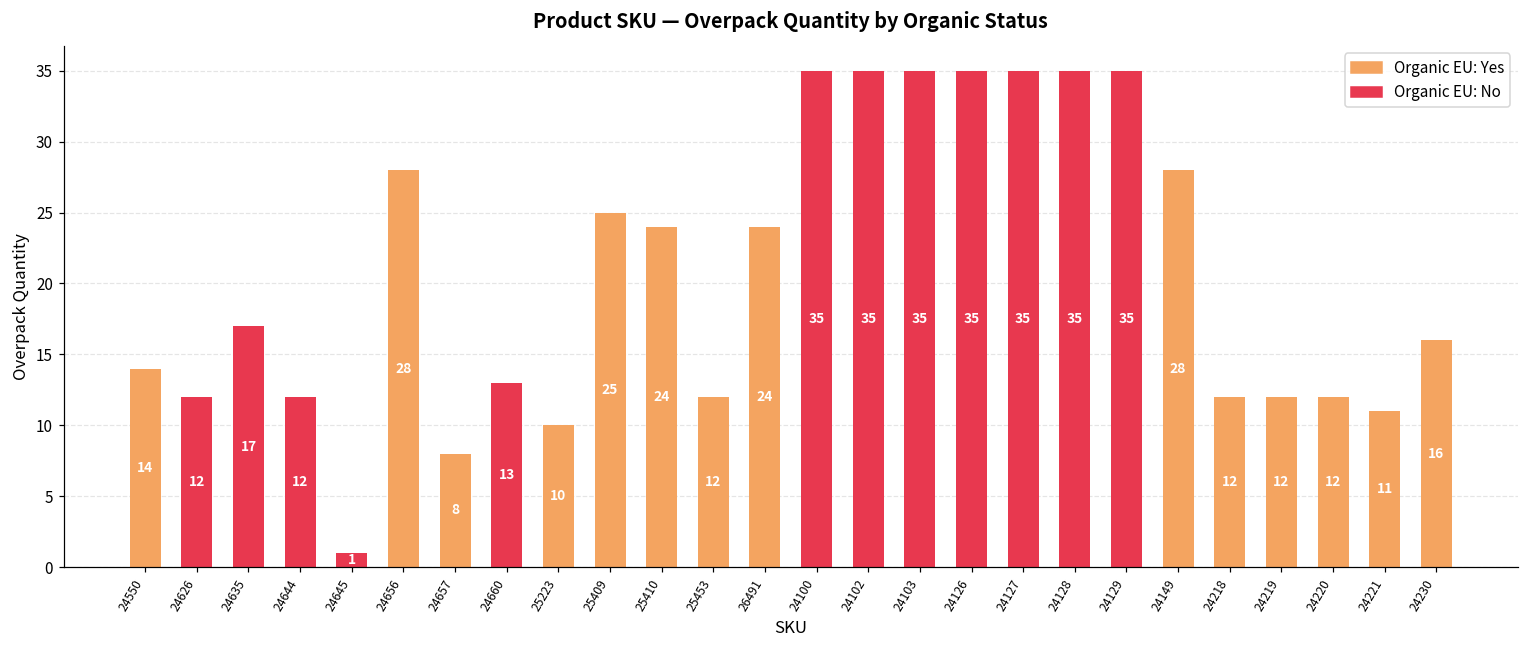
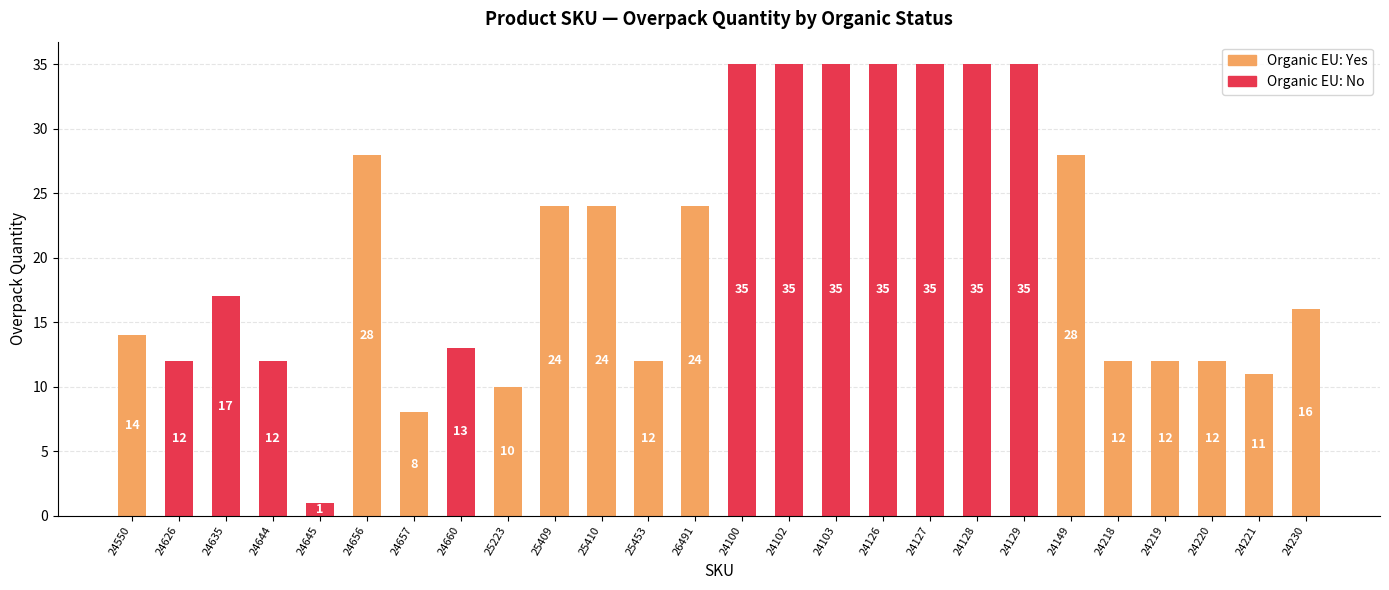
  {
    "24550": 14,
    "24626": 12,
    "24635": 17,
    "24644": 12,
    "24645": 1,
    "24656": 28,
    "24657": 8,
    "24660": 13,
    "25223": 10,
-   "25409": 25,
+   "25409": 24,
    "25410": 24,
    "25453": 12,
    "26491": 24,
    "24100": 35,
    "24102": 35,
    "24103": 35,
    "24126": 35,
    "24127": 35,
    "24128": 35,
    "24129": 35,
    "24149": 28,
    "24218": 12,
    "24219": 12,
    "24220": 12,
    "24221": 11,
    "24230": 16
  }
